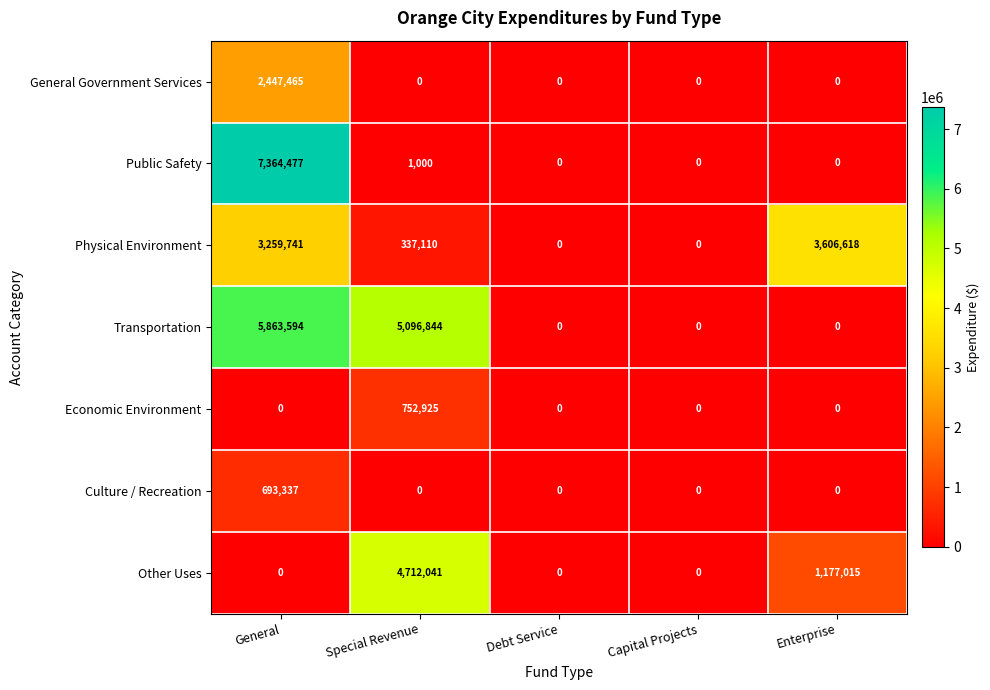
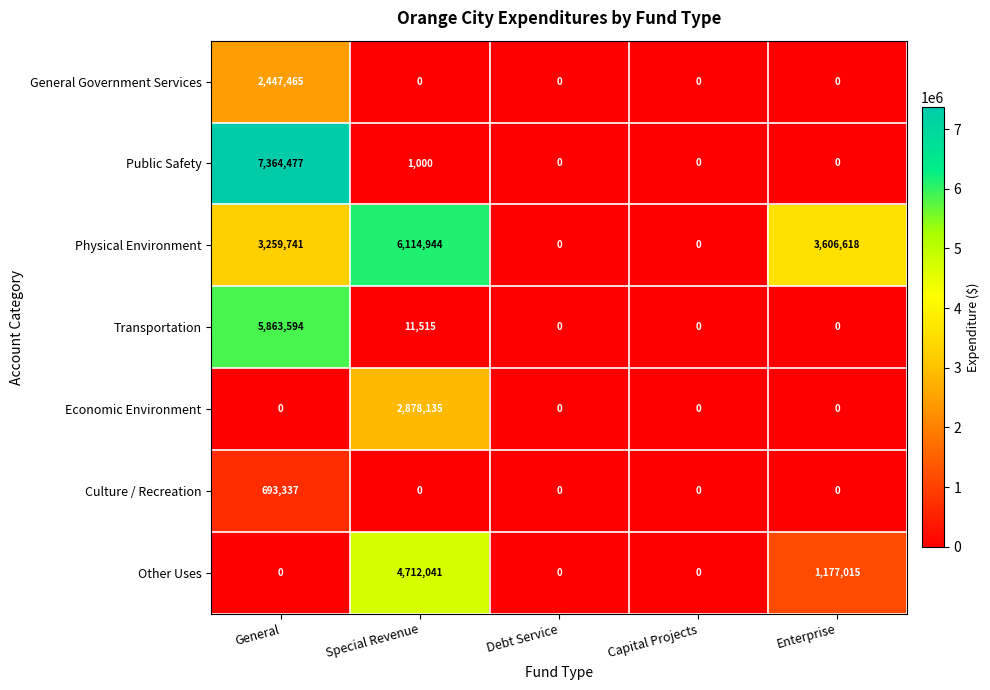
  {
    "General Government Services": {
      "General": "2,447,465",
      "Special Revenue": "0",
      "Debt Service": "0",
      "Capital Projects": "0",
      "Enterprise": "0"
    },
    "Public Safety": {
      "General": "7,364,477",
      "Special Revenue": "1,000",
      "Debt Service": "0",
      "Capital Projects": "0",
      "Enterprise": "0"
    },
    "Physical Environment": {
      "General": "3,259,741",
-     "Special Revenue": "337,110",
+     "Special Revenue": "6,114,944",
      "Debt Service": "0",
      "Capital Projects": "0",
      "Enterprise": "3,606,618"
    },
    "Transportation": {
      "General": "5,863,594",
-     "Special Revenue": "5,096,844",
+     "Special Revenue": "11,515",
      "Debt Service": "0",
      "Capital Projects": "0",
      "Enterprise": "0"
    },
    "Economic Environment": {
      "General": "0",
-     "Special Revenue": "752,925",
+     "Special Revenue": "2,878,135",
      "Debt Service": "0",
      "Capital Projects": "0",
      "Enterprise": "0"
    },
    "Culture / Recreation": {
      "General": "693,337",
      "Special Revenue": "0",
      "Debt Service": "0",
      "Capital Projects": "0",
      "Enterprise": "0"
    },
    "Other Uses": {
      "General": "0",
      "Special Revenue": "4,712,041",
      "Debt Service": "0",
      "Capital Projects": "0",
      "Enterprise": "1,177,015"
    }
  }
